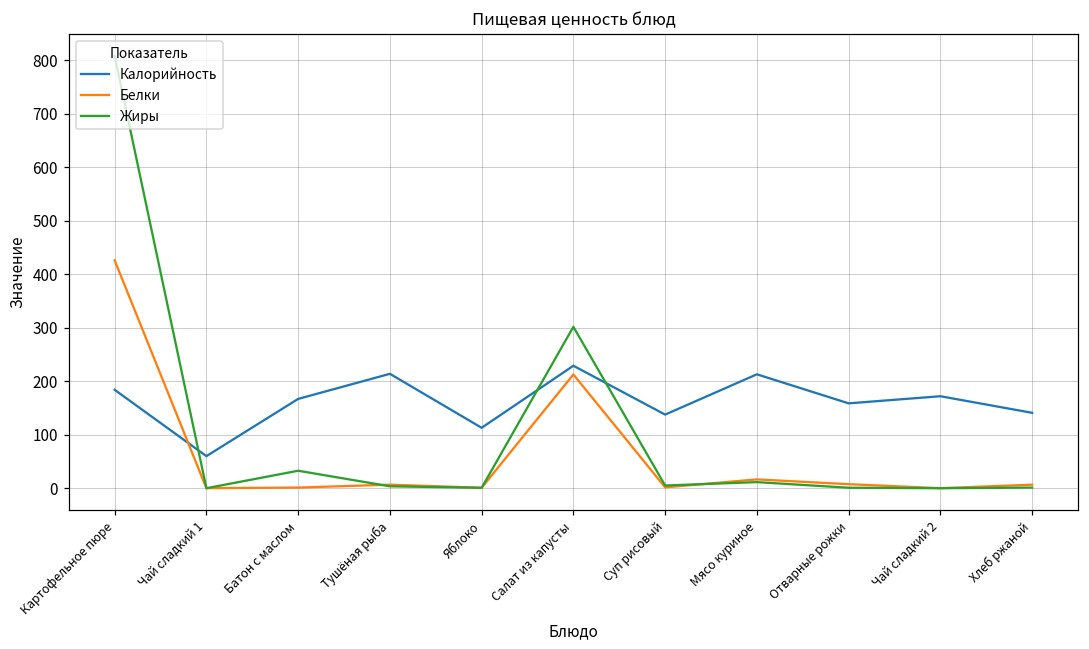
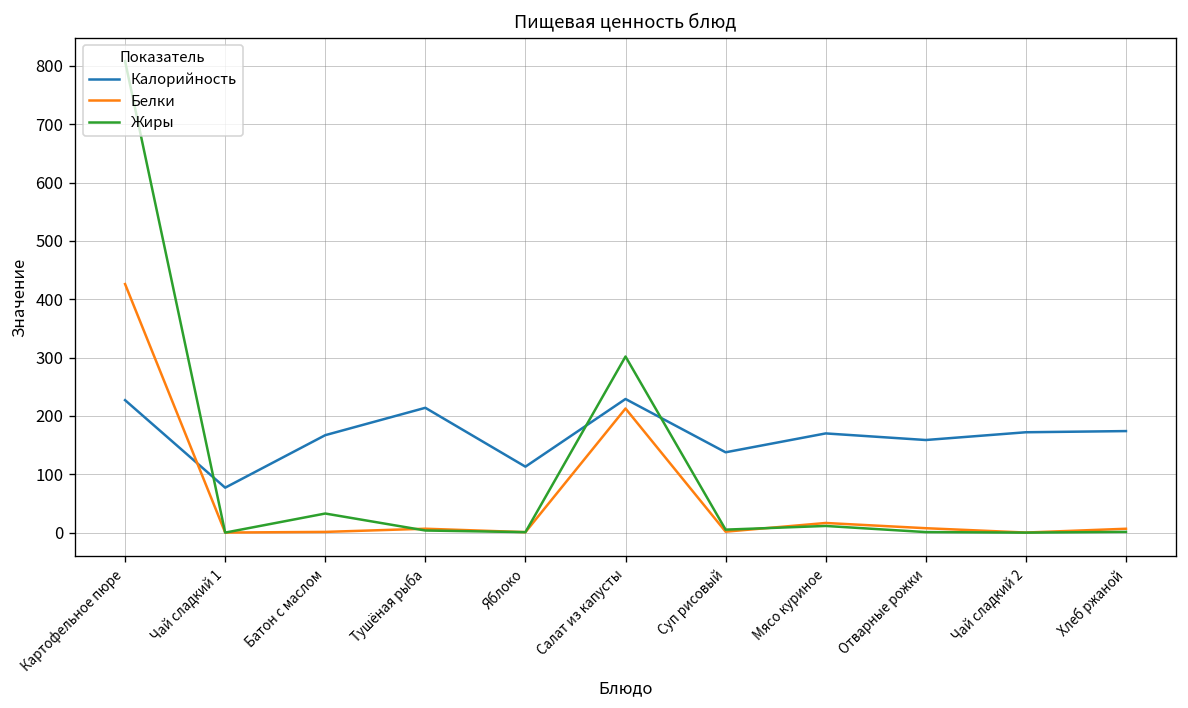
  {
    "Калорийность": {
-     "Картофельное пюре": 180,
-     "Чай сладкий 1": 60,
+     "Картофельное пюре": 230,
+     "Чай сладкий 1": 80,
      "Батон с маслом": 170,
      "Тушёная рыба": 210,
      "Яблоко": 110,
      "Салат из капусты": 230,
      "Суп рисовый": 140,
-     "Мясо куриное": 210,
+     "Мясо куриное": 170,
      "Отварные рожки": 160,
      "Чай сладкий 2": 170,
-     "Хлеб ржаной": 140
+     "Хлеб ржаной": 170
    },
    "Белки": {
      "Картофельное пюре": 430,
      "Батон с маслом": 0,
      "Салат из капусты": 210,
      "Отварные рожки": 10,
      "Хлеб ржаной": 10
    },
    "Жиры": {
      "Батон с маслом": 30,
      "Салат из капусты": 300,
      "Отварные рожки": 0,
      "Хлеб ржаной": 0
    }
  }
